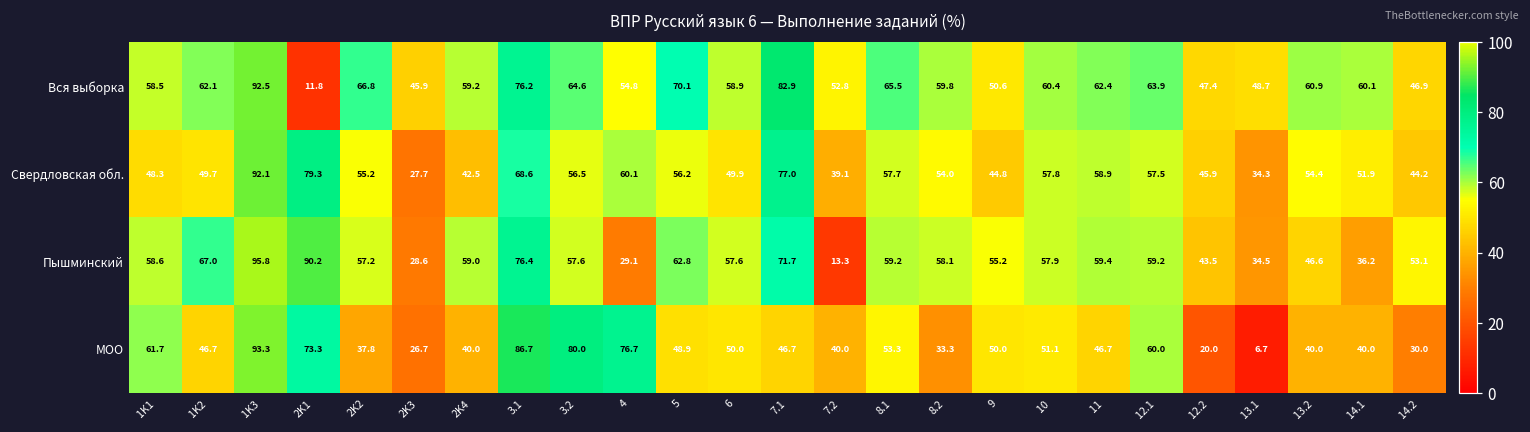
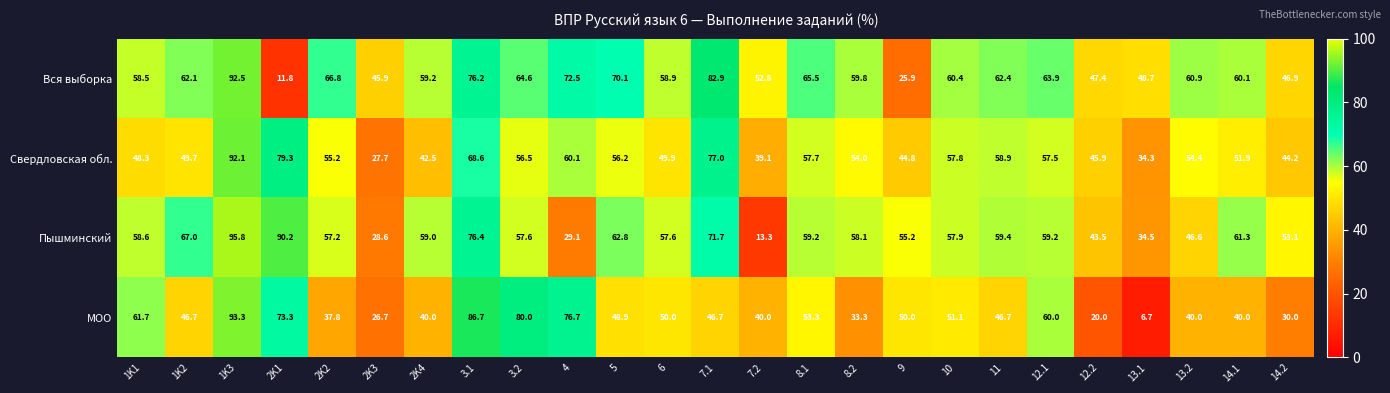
  {
    "Вся выборка": {
      "1K1": 58.5,
      "1K2": 62.1,
      "1K3": 92.5,
      "2K1": 11.8,
      "2K2": 66.8,
      "2K3": 45.9,
      "2K4": 59.2,
      "3.1": 76.2,
      "3.2": 64.6,
-     "4": 54.8,
+     "4": 72.5,
      "5": 70.1,
      "6": 58.9,
      "7.1": 82.9,
      "7.2": 52.8,
      "8.1": 65.5,
      "8.2": 59.8,
-     "9": 50.6,
+     "9": 25.9,
      "10": 60.4,
      "11": 62.4,
      "12.1": 63.9,
      "12.2": 47.4,
      "13.1": 48.7,
      "13.2": 60.9,
      "14.1": 60.1,
      "14.2": 46.9
    },
    "Свердловская обл.": {
      "1K1": 48.3,
      "1K2": 49.7,
      "1K3": 92.1,
      "2K1": 79.3,
      "2K2": 55.2,
      "2K3": 27.7,
      "2K4": 42.5,
      "3.1": 68.6,
      "3.2": 56.5,
      "4": 60.1,
      "5": 56.2,
      "6": 49.9,
      "7.1": 77.0,
      "7.2": 39.1,
      "8.1": 57.7,
      "8.2": 54.0,
      "9": 44.8,
      "10": 57.8,
      "11": 58.9,
      "12.1": 57.5,
      "12.2": 45.9,
      "13.1": 34.3,
      "13.2": 54.4,
      "14.1": 51.9,
      "14.2": 44.2
    },
    "Пышминский": {
      "1K1": 58.6,
      "1K2": 67.0,
      "1K3": 95.8,
      "2K1": 90.2,
      "2K2": 57.2,
      "2K3": 28.6,
      "2K4": 59.0,
      "3.1": 76.4,
      "3.2": 57.6,
      "4": 29.1,
      "5": 62.8,
      "6": 57.6,
      "7.1": 71.7,
      "7.2": 13.3,
      "8.1": 59.2,
      "8.2": 58.1,
      "9": 55.2,
      "10": 57.9,
      "11": 59.4,
      "12.1": 59.2,
      "12.2": 43.5,
      "13.1": 34.5,
      "13.2": 46.6,
-     "14.1": 36.2,
+     "14.1": 61.3,
      "14.2": 53.1
    },
    "МОО": {
      "1K1": 61.7,
      "1K2": 46.7,
      "1K3": 93.3,
      "2K1": 73.3,
      "2K2": 37.8,
      "2K3": 26.7,
      "2K4": 40.0,
      "3.1": 86.7,
      "3.2": 80.0,
      "4": 76.7,
      "5": 48.9,
      "6": 50.0,
      "7.1": 46.7,
      "7.2": 40.0,
      "8.1": 53.3,
      "8.2": 33.3,
      "9": 50.0,
      "10": 51.1,
      "11": 46.7,
      "12.1": 60.0,
      "12.2": 20.0,
      "13.1": 6.7,
      "13.2": 40.0,
      "14.1": 40.0,
      "14.2": 30.0
    }
  }
